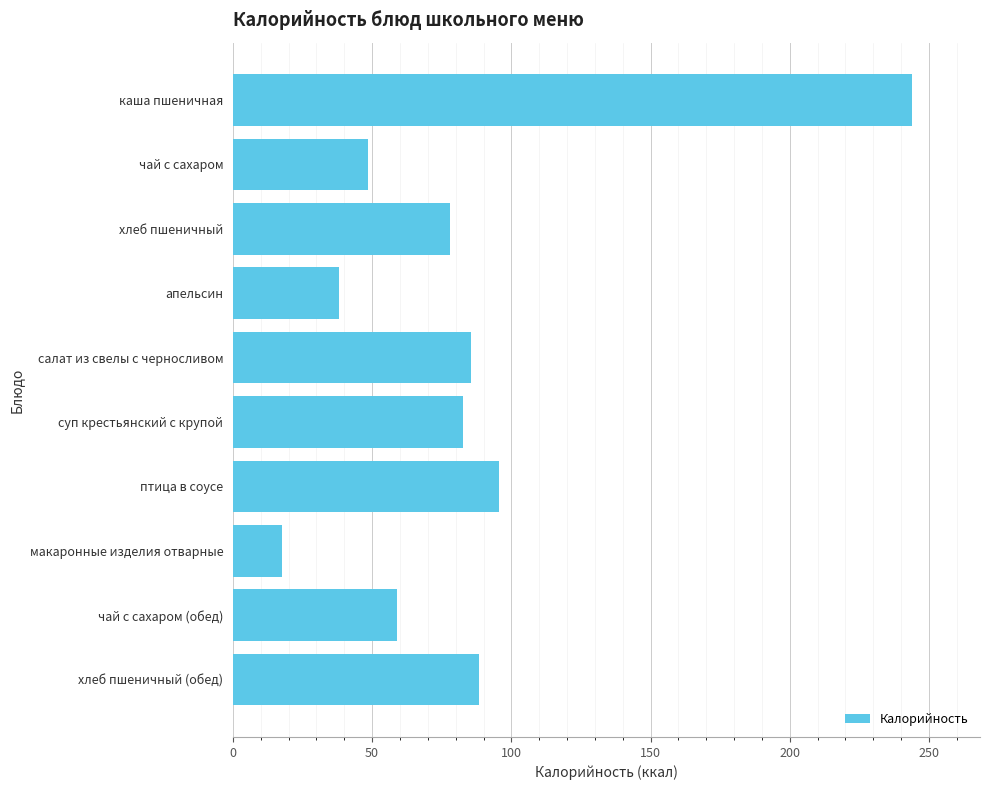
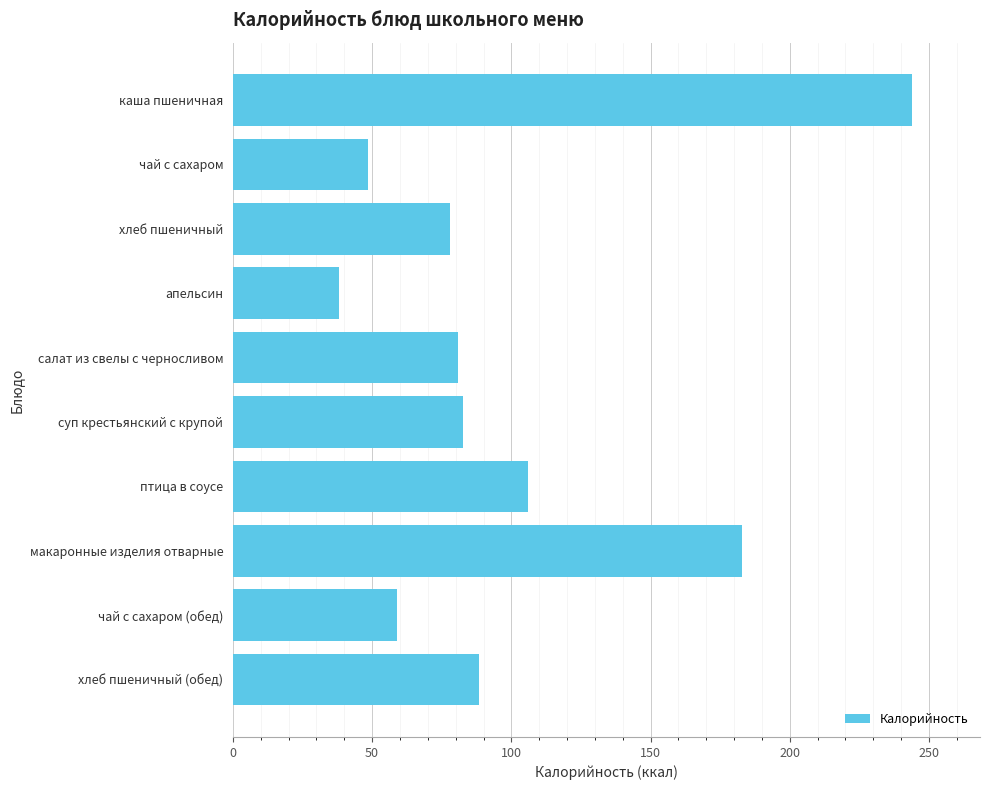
  {
    "каша пшеничная": 244,
    "чай с сахаром": 49,
    "хлеб пшеничный": 78,
    "апельсин": 38,
-   "салат из свелы с черносливом": 85,
+   "салат из свелы с черносливом": 81,
    "суп крестьянский с крупой": 83,
-   "птица в соусе": 96,
-   "макаронные изделия отварные": 18,
+   "птица в соусе": 106,
+   "макаронные изделия отварные": 183,
    "чай с сахаром (обед)": 59,
    "хлеб пшеничный (обед)": 88
  }
